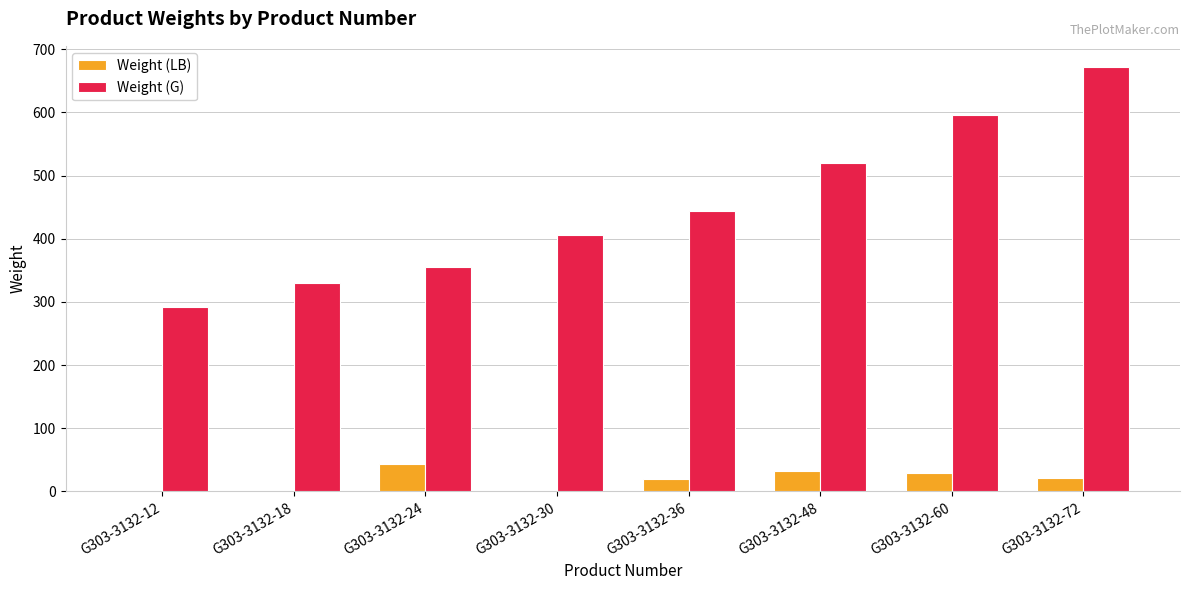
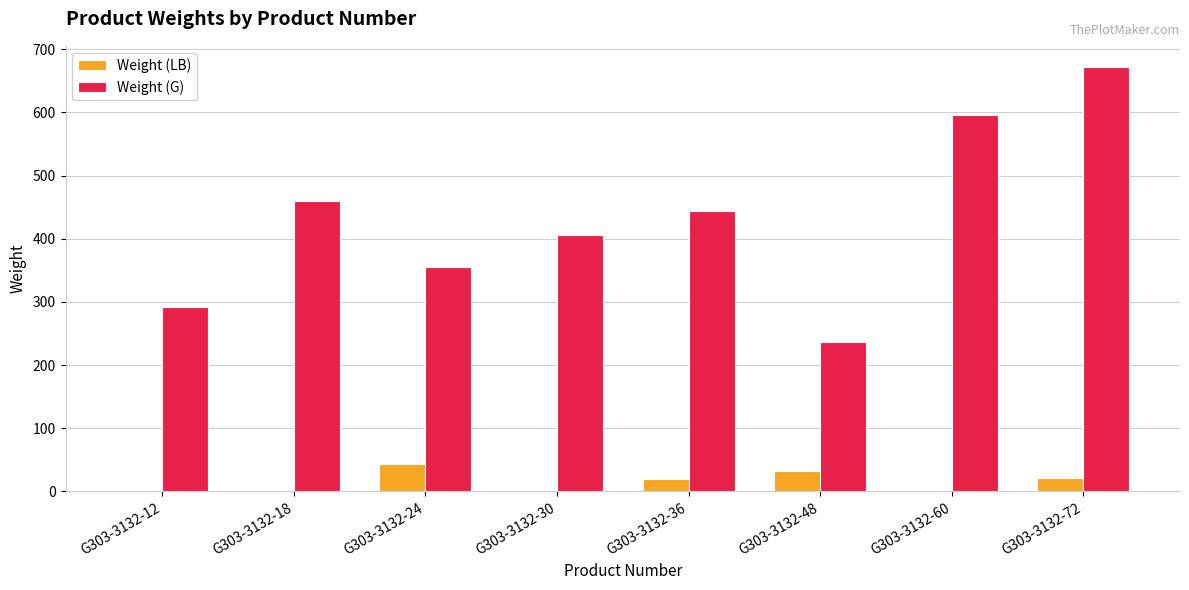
  {
    "Weight (LB)": {
      "G303-3132-24": 40,
      "G303-3132-36": 20,
      "G303-3132-48": 30,
-     "G303-3132-60": 30,
+     "G303-3132-60": 0,
      "G303-3132-72": 20
    },
    "Weight (G)": {
      "G303-3132-12": 290,
-     "G303-3132-18": 330,
+     "G303-3132-18": 460,
      "G303-3132-24": 360,
      "G303-3132-30": 410,
      "G303-3132-36": 440,
-     "G303-3132-48": 520,
+     "G303-3132-48": 240,
      "G303-3132-60": 600,
      "G303-3132-72": 670
    }
  }
